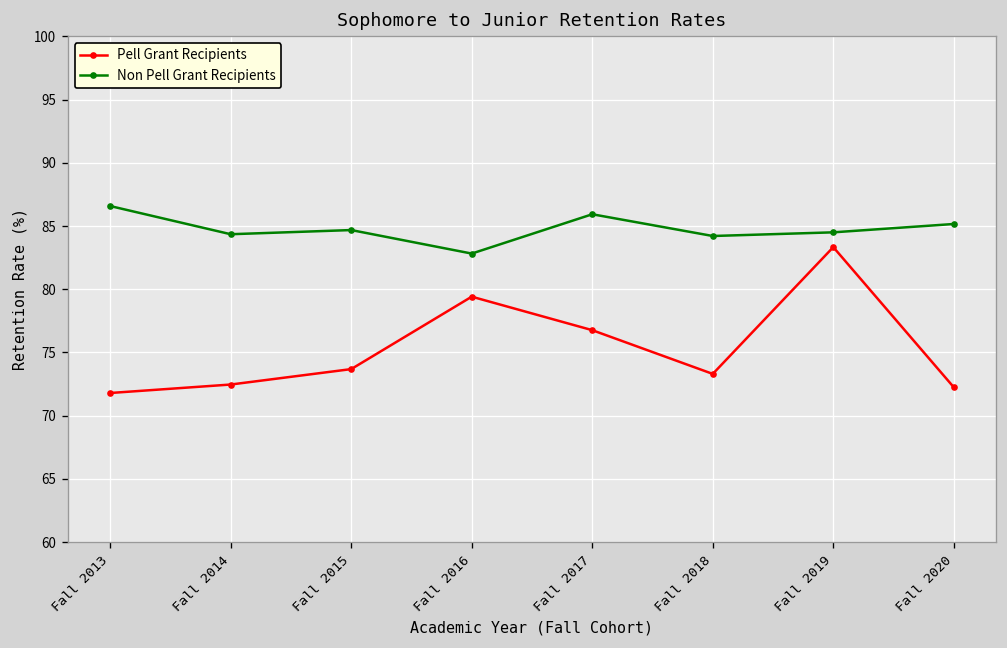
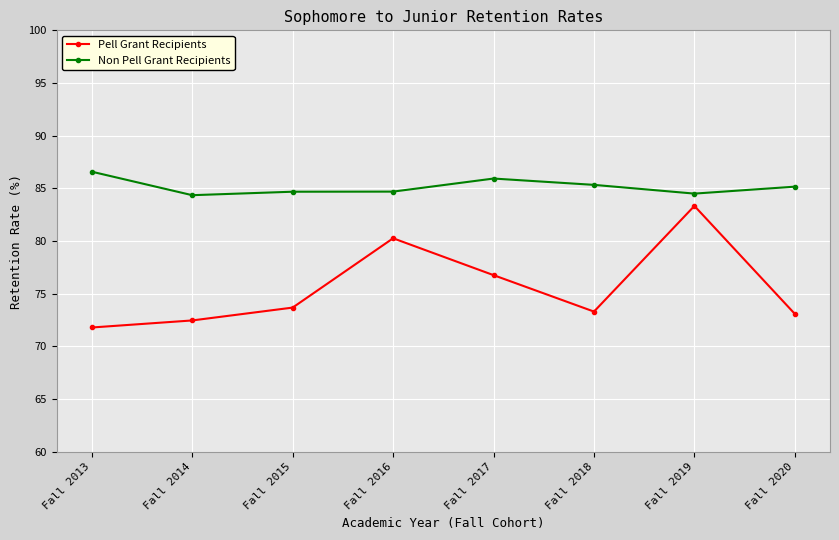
  {
    "Pell Grant Recipients": {
      "Fall 2013": 71.8,
      "Fall 2014": 72.5,
      "Fall 2015": 73.7,
-     "Fall 2016": 79.4,
+     "Fall 2016": 80.3,
      "Fall 2017": 76.8,
      "Fall 2018": 73.3,
      "Fall 2019": 83.3,
-     "Fall 2020": 72.2
+     "Fall 2020": 73.1
    },
    "Non Pell Grant Recipients": {
      "Fall 2013": 86.6,
      "Fall 2014": 84.4,
      "Fall 2015": 84.7,
-     "Fall 2016": 82.8,
+     "Fall 2016": 84.7,
      "Fall 2017": 85.9,
-     "Fall 2018": 84.2,
+     "Fall 2018": 85.3,
      "Fall 2019": 84.5,
      "Fall 2020": 85.2
    }
  }
